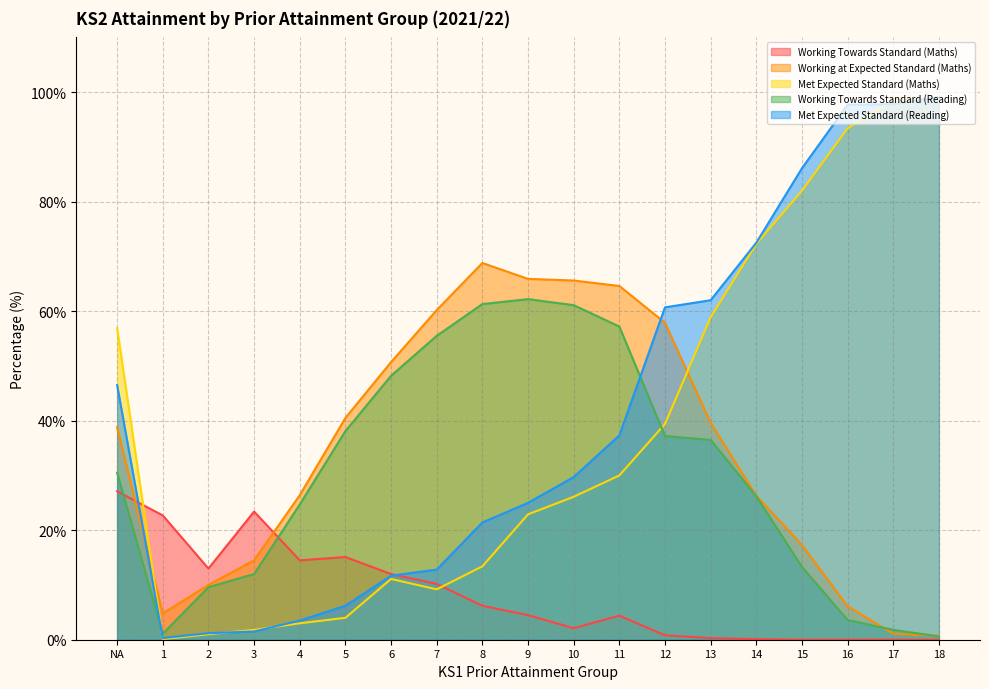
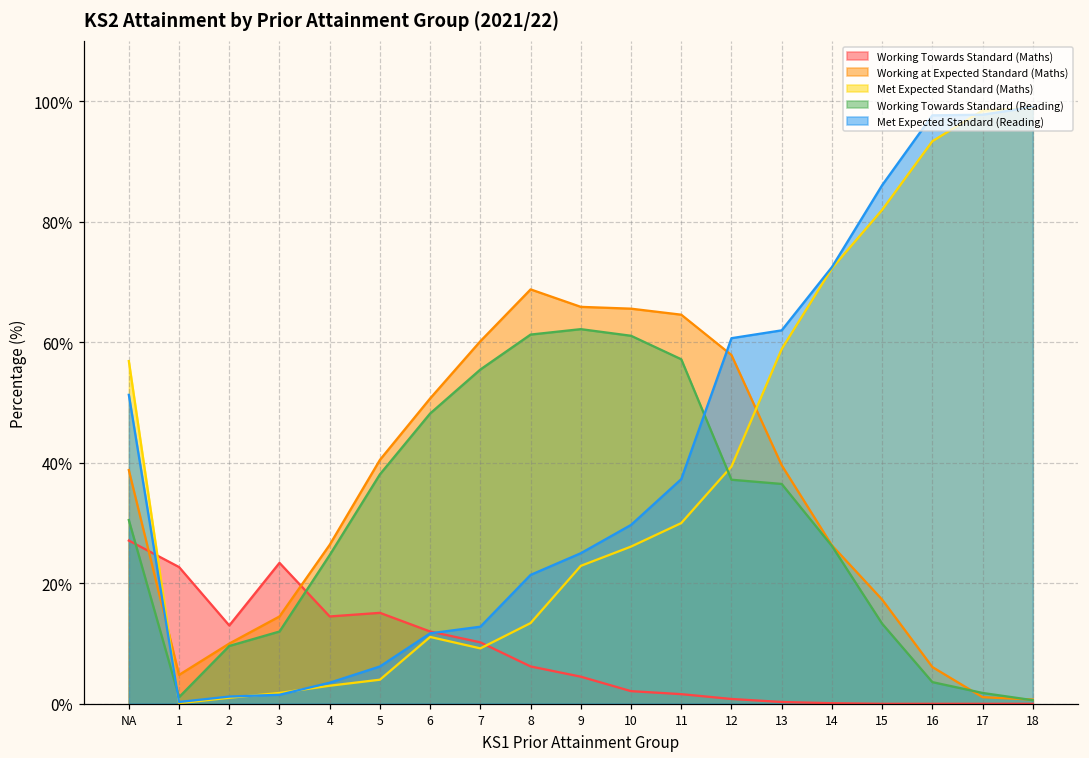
  {
    "Working Towards Standard (Maths)": {
      "NA": "27%",
      "1": "23%",
      "2": "13%",
      "3": "23%",
      "4": "15%",
      "5": "15%",
      "7": "10%",
      "8": "6%",
      "9": "5%",
      "10": "2%",
-     "11": "4%",
+     "11": "2%",
      "12": "1%",
      "13": "0%",
      "14": "0%",
      "15": "0%",
      "16": "0%",
      "17": "0%",
      "18": "0%"
    },
    "Working Towards Standard (Reading)": {
      "NA": "31%",
      "1": "1%",
      "3": "12%",
      "4": "25%",
      "5": "38%",
      "6": "48%",
      "7": "56%",
      "8": "61%",
      "9": "62%",
      "10": "61%",
      "11": "57%",
      "12": "37%",
      "13": "37%",
      "15": "13%",
      "16": "4%",
      "17": "2%"
    },
    "Met Expected Standard (Reading)": {
-     "NA": "47%",
+     "NA": "51%",
      "4": "4%",
      "5": "6%",
      "7": "13%",
      "8": "21%",
      "9": "25%",
      "10": "30%",
      "11": "37%",
      "12": "61%",
      "13": "62%",
      "15": "86%"
    }
  }
